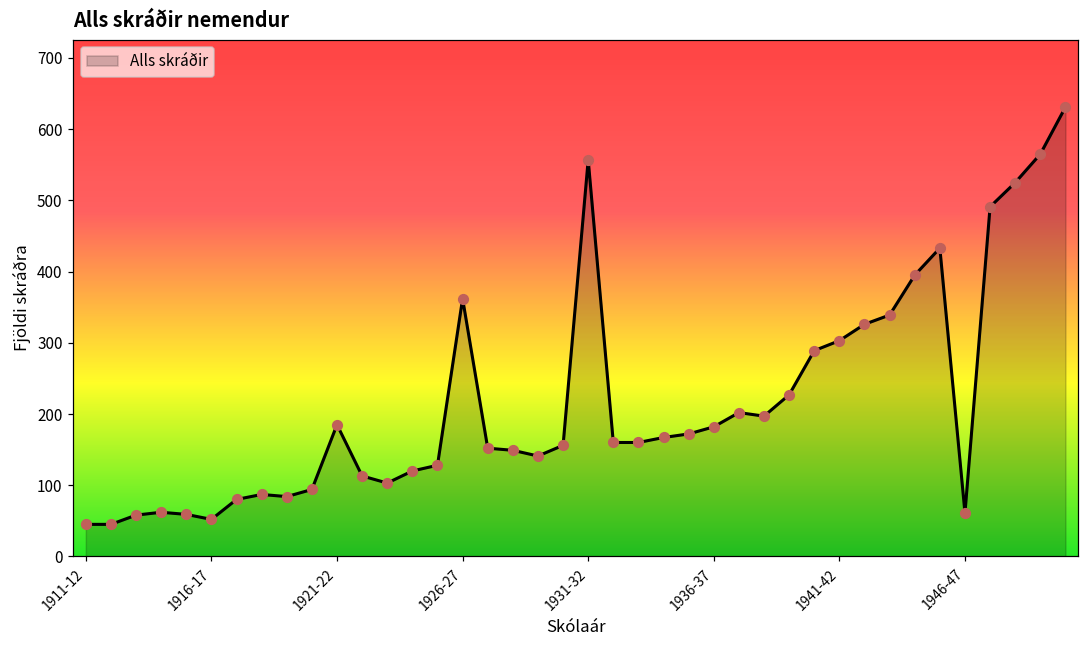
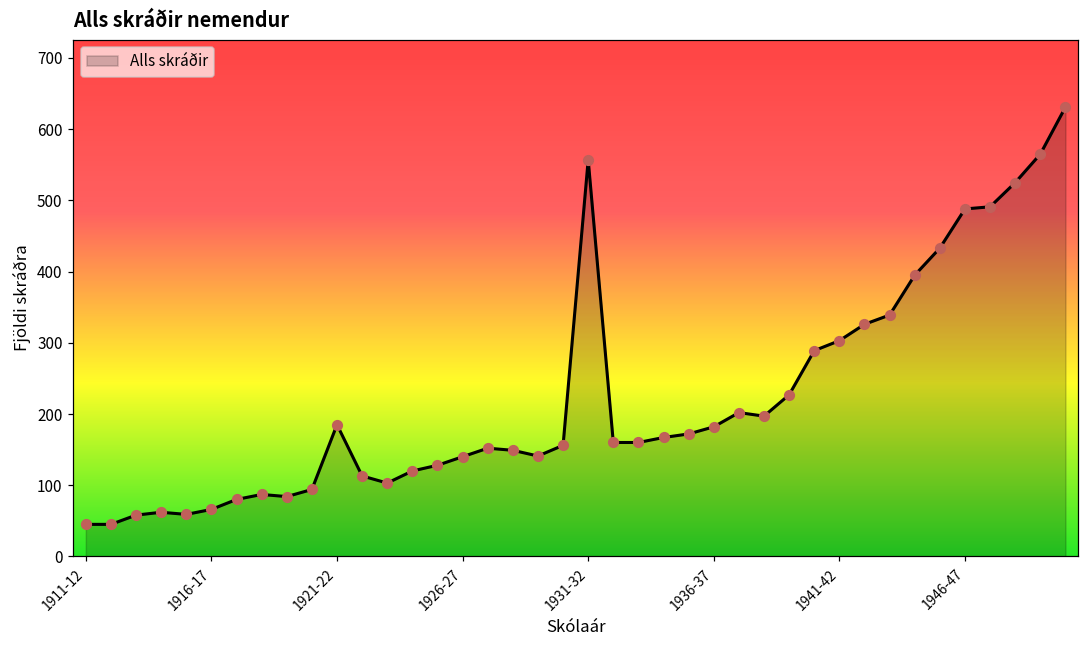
  {
    "1911-12": 50,
-   "1916-17": 50,
+   "1916-17": 70,
    "1921-22": 190,
-   "1926-27": 360,
+   "1926-27": 140,
    "1931-32": 560,
    "1936-37": 180,
    "1941-42": 300,
-   "1946-47": 60
+   "1946-47": 490
  }
